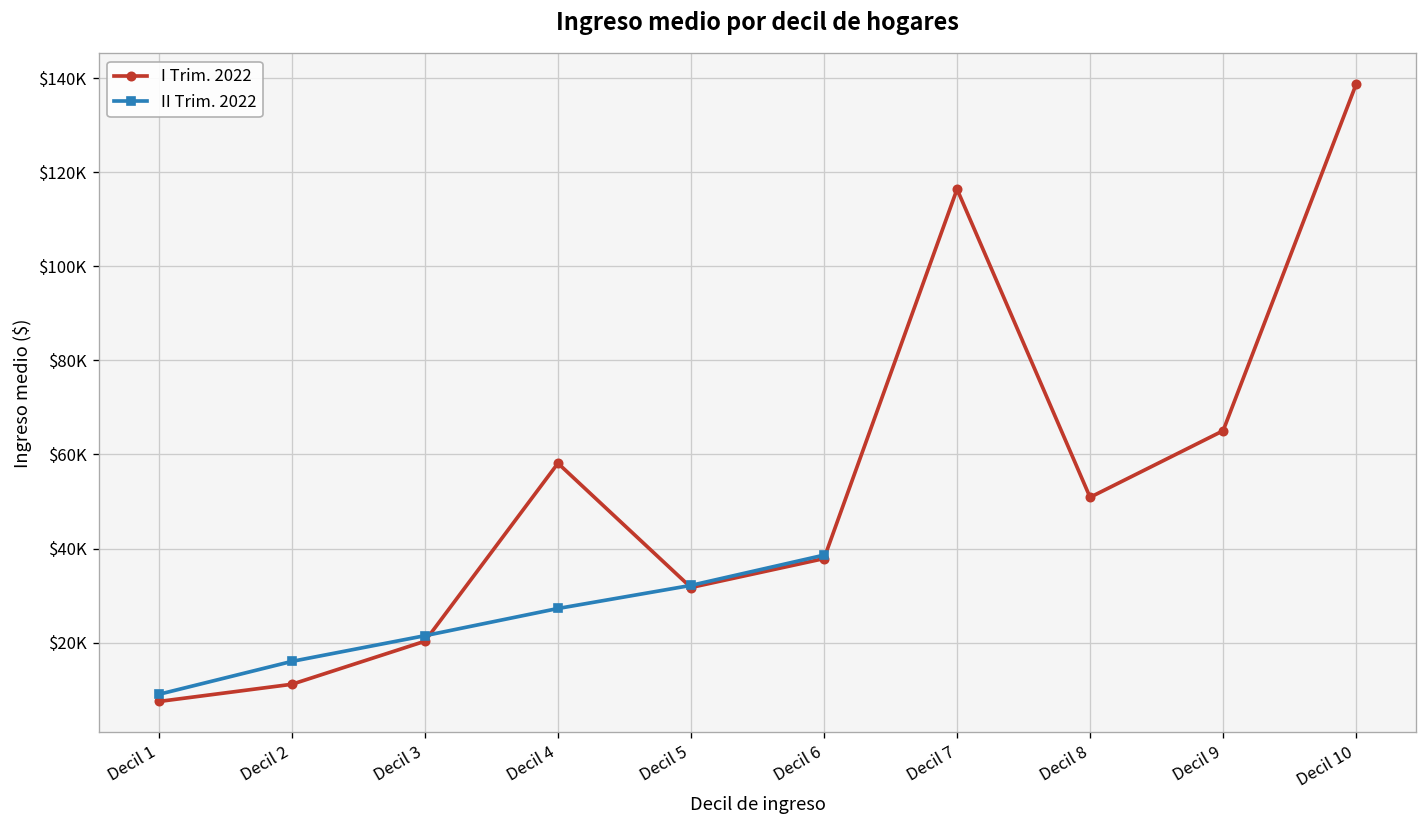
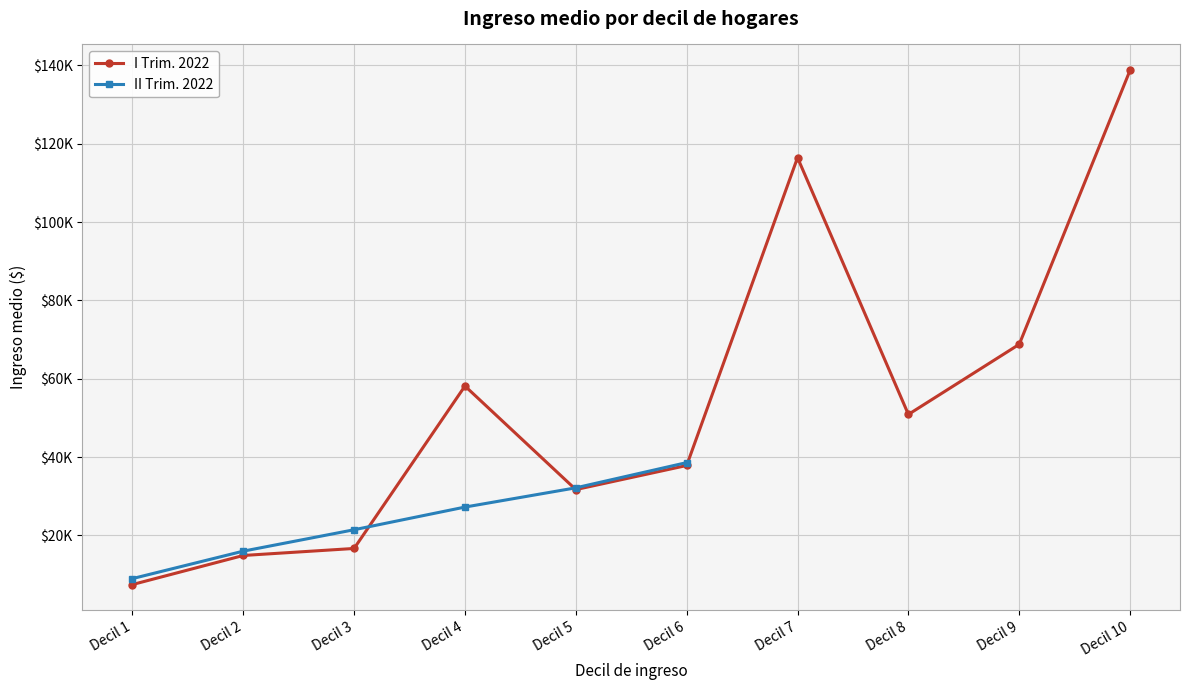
  {
    "I Trim. 2022": {
      "Decil 1": "$7000",
-     "Decil 2": "$11000",
-     "Decil 3": "$20000",
+     "Decil 2": "$15000",
+     "Decil 3": "$17000",
      "Decil 4": "$58000",
      "Decil 6": "$38000",
      "Decil 7": "$116000",
      "Decil 8": "$51000",
-     "Decil 9": "$65000",
+     "Decil 9": "$69000",
      "Decil 10": "$139000"
    },
    "II Trim. 2022": {
      "Decil 1": "$9000",
      "Decil 2": "$16000",
      "Decil 3": "$21000",
      "Decil 4": "$27000",
      "Decil 6": "$39000"
    }
  }
